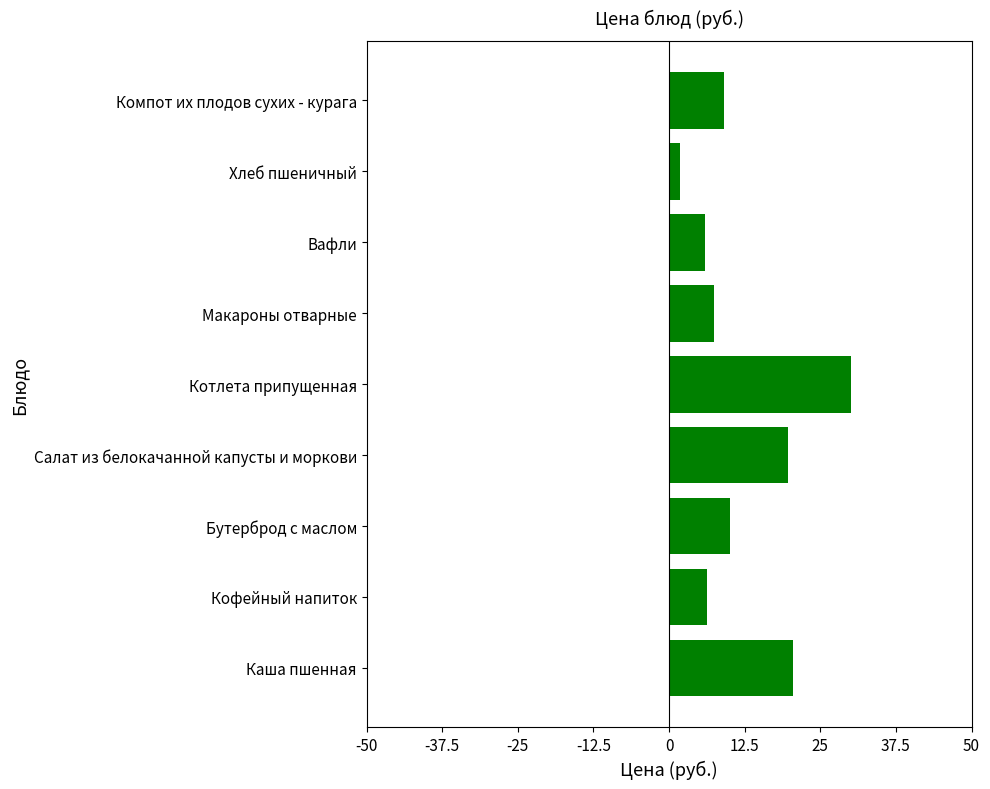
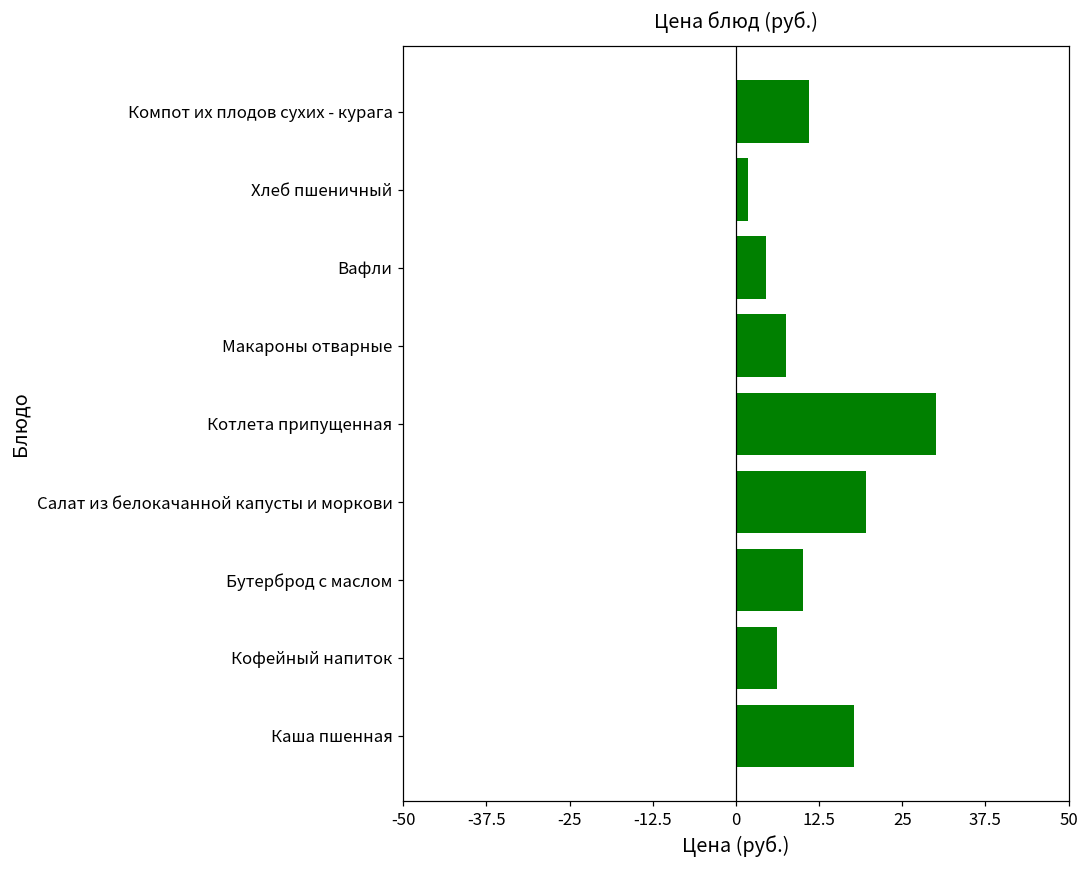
  {
-   "Компот их плодов сухих - курага": 9,
+   "Компот их плодов сухих - курага": 11,
    "Хлеб пшеничный": 2,
-   "Вафли": 6,
+   "Вафли": 5,
    "Макароны отварные": 8,
    "Котлета припущенная": 30,
    "Салат из белокачанной капусты и моркови": 20,
    "Бутерброд с маслом": 10,
    "Кофейный напиток": 6,
-   "Каша пшенная": 21
+   "Каша пшенная": 18
  }
